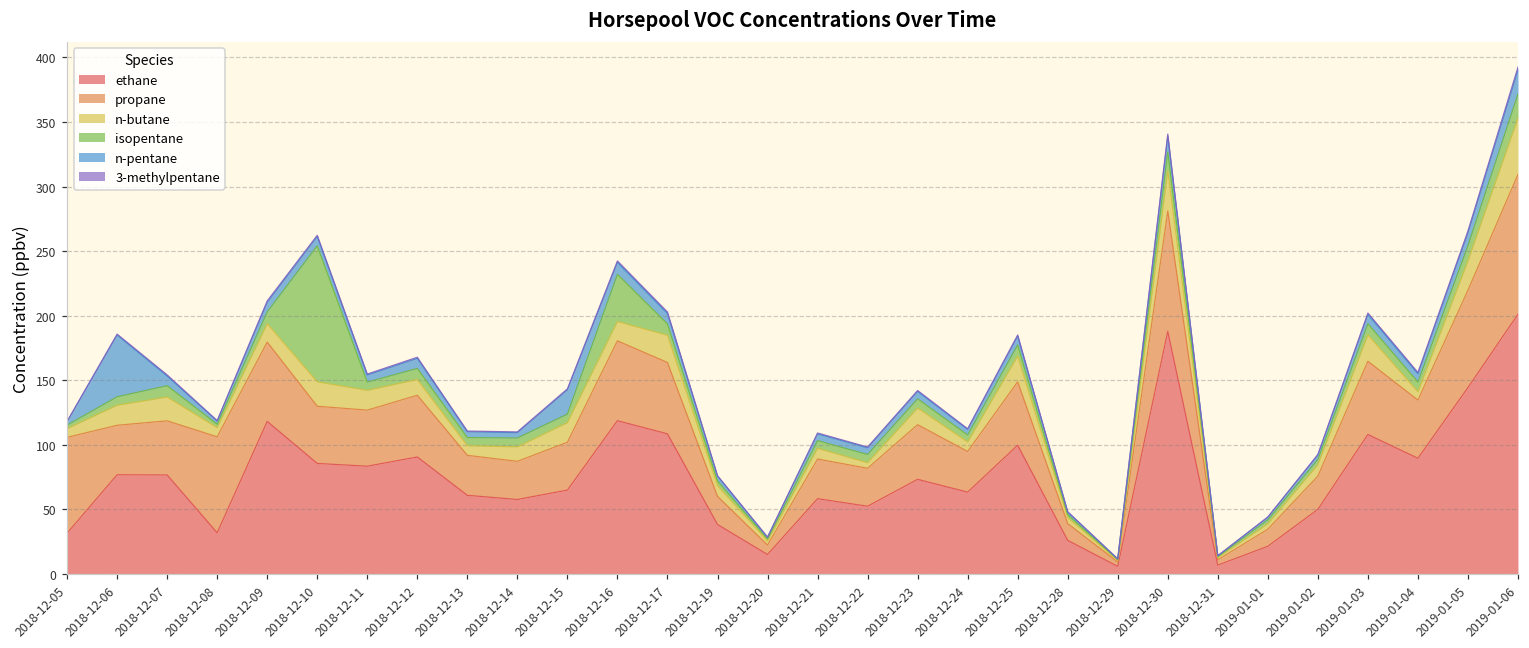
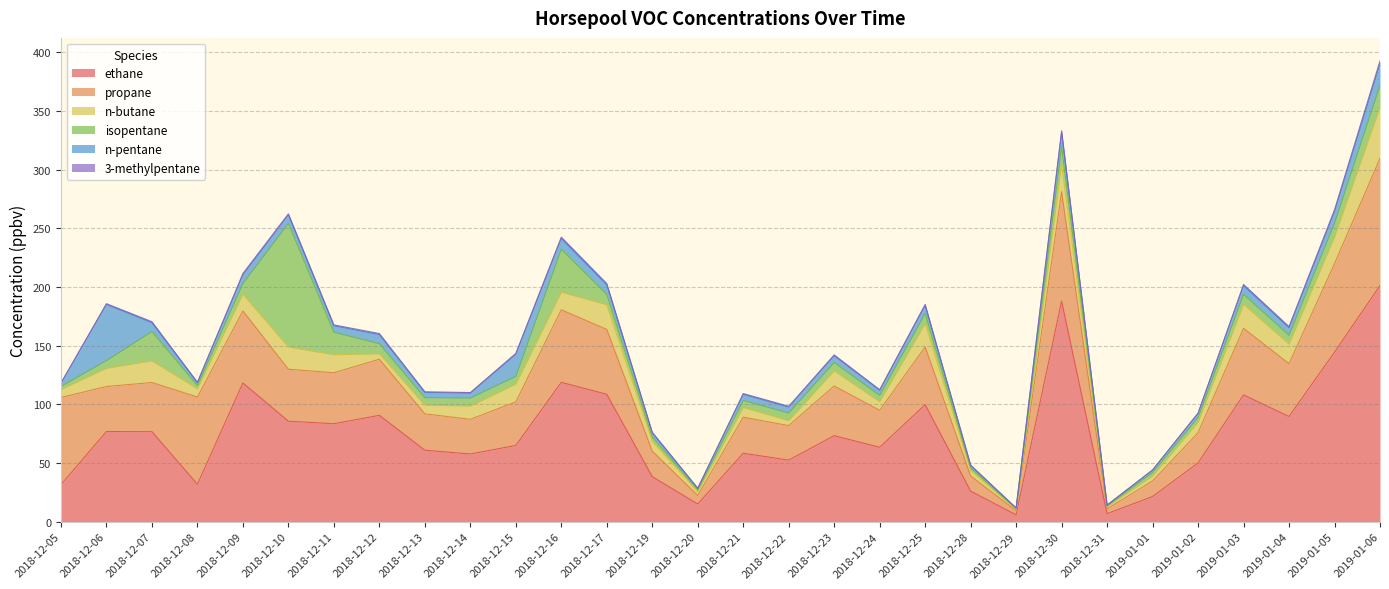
  {
    "n-butane": {
      "2018-12-05": 7,
      "2018-12-06": 16,
      "2018-12-07": 18,
      "2018-12-08": 7,
      "2018-12-09": 14,
      "2018-12-10": 19,
      "2018-12-11": 15,
-     "2018-12-12": 12,
+     "2018-12-12": 5,
      "2018-12-13": 7,
      "2018-12-14": 11,
      "2018-12-15": 15,
      "2018-12-16": 15,
      "2018-12-17": 21,
      "2018-12-19": 8,
      "2018-12-21": 8,
      "2018-12-22": 4,
      "2018-12-23": 13,
      "2018-12-24": 7,
      "2018-12-25": 20,
      "2018-12-28": 5,
-     "2018-12-30": 31,
+     "2018-12-30": 24,
      "2019-01-01": 4,
      "2019-01-02": 9,
      "2019-01-03": 20,
-     "2019-01-04": 6,
+     "2019-01-04": 17,
      "2019-01-05": 23,
      "2019-01-06": 44
    },
    "isopentane": {
      "2018-12-05": 3,
      "2018-12-06": 7,
-     "2018-12-07": 9,
+     "2018-12-07": 25,
      "2018-12-08": 3,
      "2018-12-09": 9,
      "2018-12-10": 105,
-     "2018-12-11": 6,
+     "2018-12-11": 19,
      "2018-12-12": 9,
      "2018-12-13": 6,
      "2018-12-14": 7,
      "2018-12-15": 7,
      "2018-12-16": 37,
      "2018-12-17": 9,
      "2018-12-19": 4,
      "2018-12-21": 6,
      "2018-12-22": 6,
      "2018-12-23": 7,
      "2018-12-24": 5,
      "2018-12-25": 9,
      "2018-12-30": 15,
      "2019-01-02": 4,
      "2019-01-03": 9,
      "2019-01-04": 8,
      "2019-01-05": 12,
      "2019-01-06": 19
    },
    "n-pentane": {
      "2019-01-06": 19
    },
    "3-methylpentane": {
      "2019-01-06": 2
    }
  }
